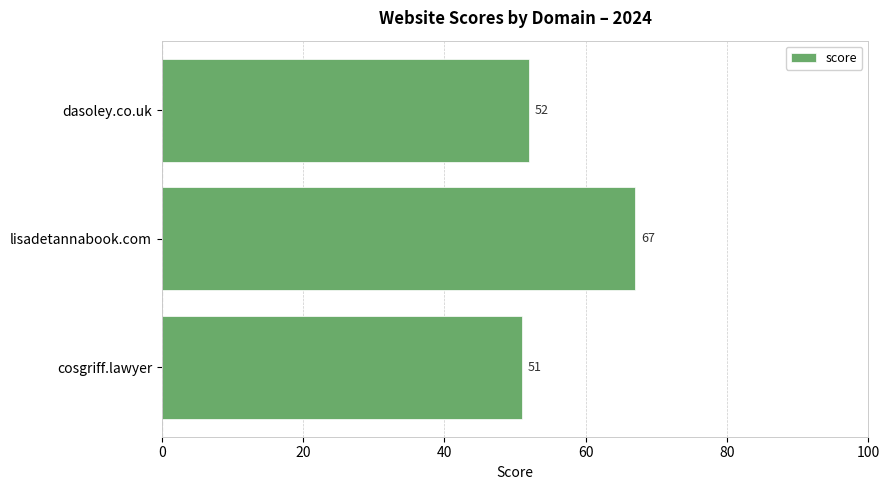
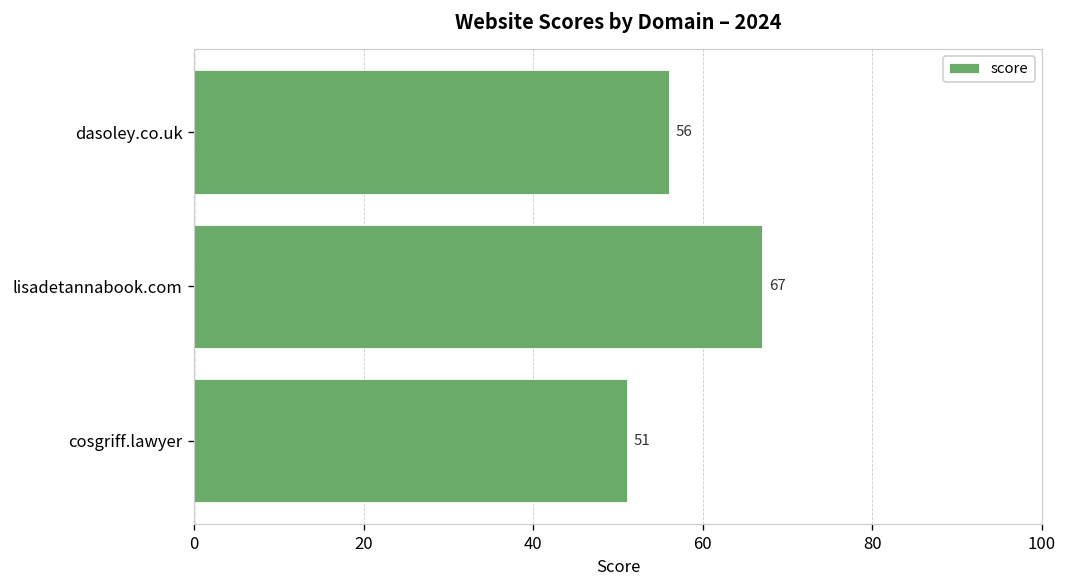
  {
-   "dasoley.co.uk": 52,
+   "dasoley.co.uk": 56,
    "lisadetannabook.com": 67,
    "cosgriff.lawyer": 51
  }
